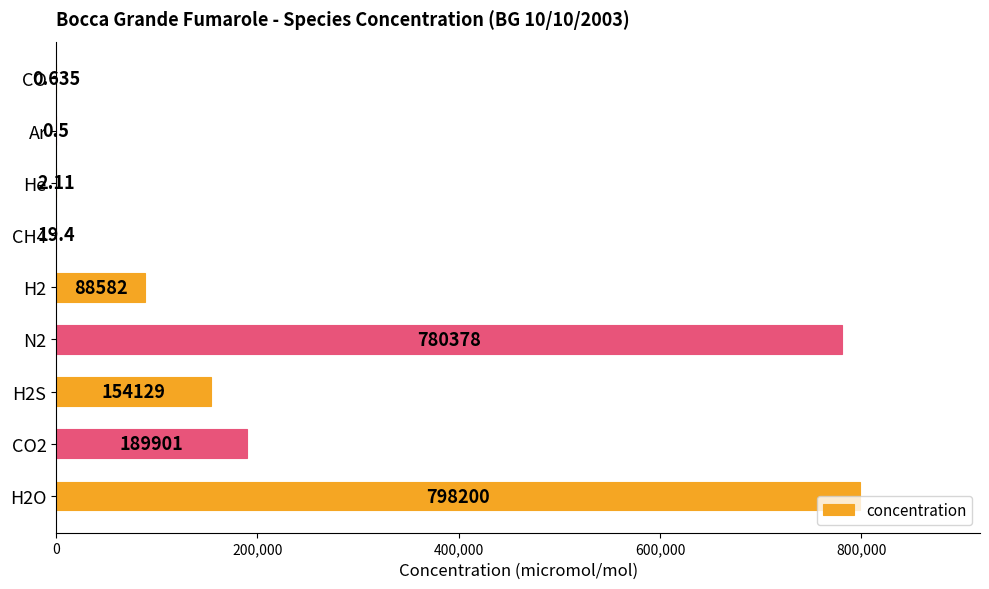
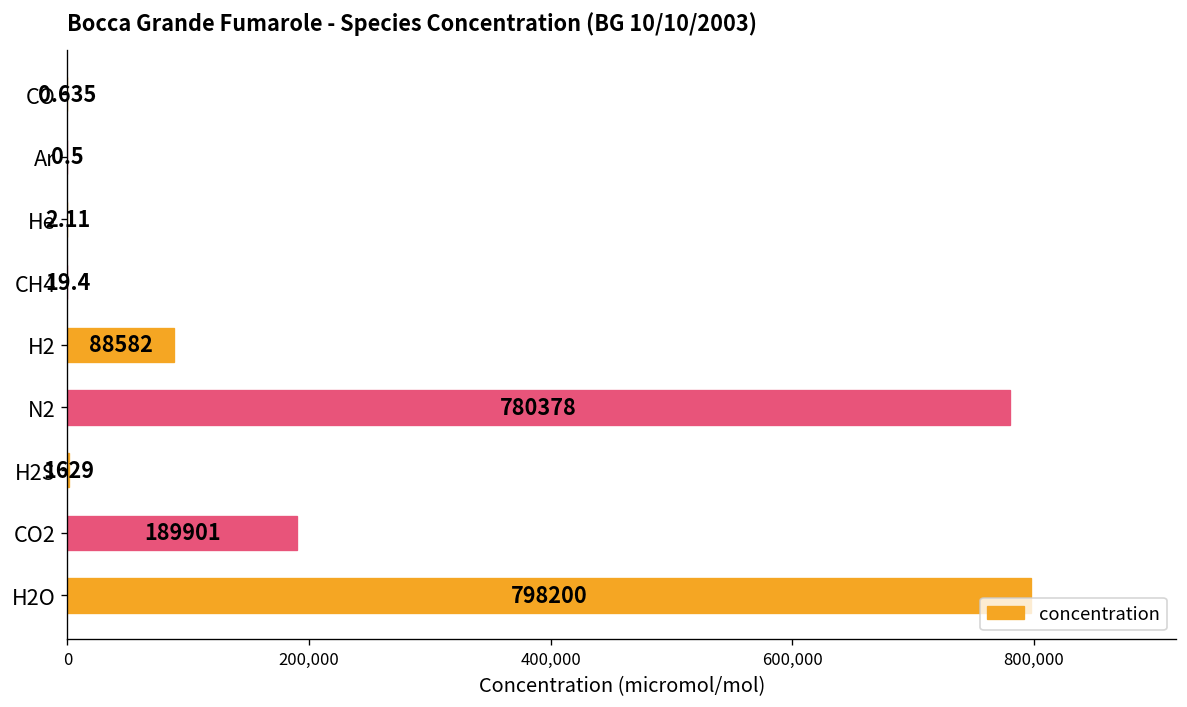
  {
    "CO": 0.635,
    "Ar": 0.5,
    "He": 2.11,
    "CH4": 19.4,
    "H2": 88582,
    "N2": 780378,
-   "H2S": 154129,
+   "H2S": 1629,
    "CO2": 189901
  }
